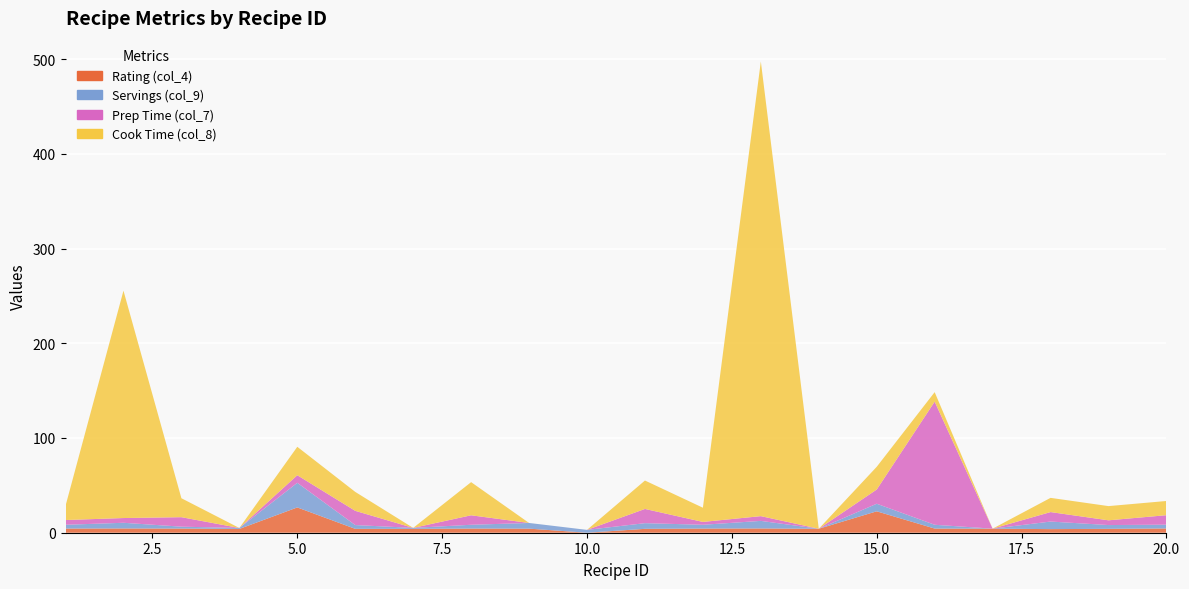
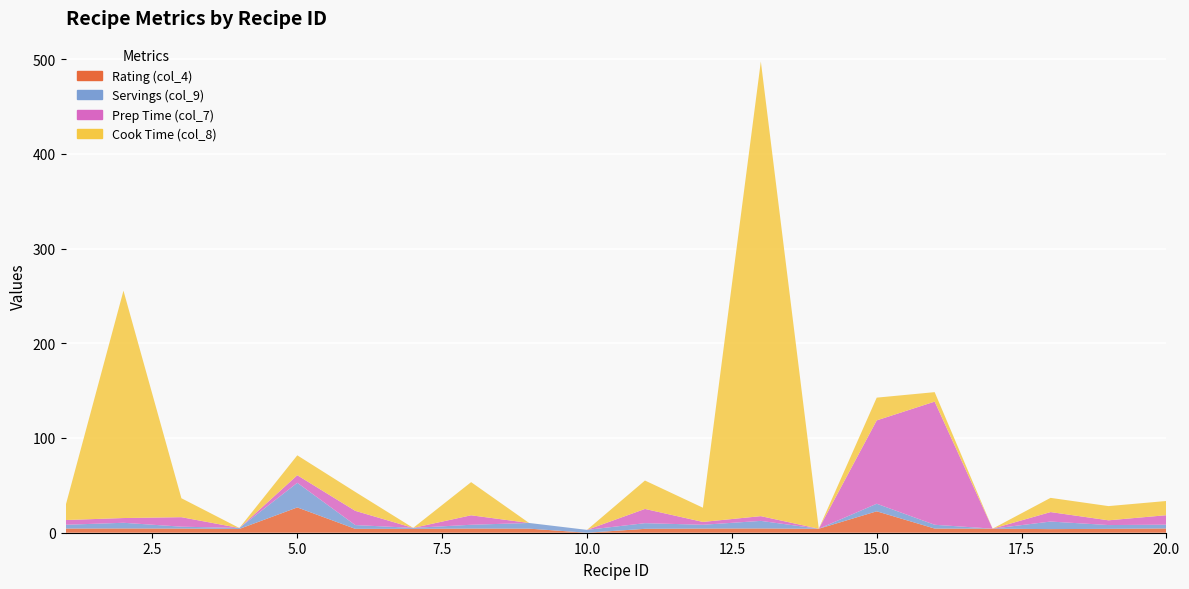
  {
    "Rating (col_4)": {
      "5.0": 30,
      "10.0": 0,
      "15.0": 20,
      "20.0": 0
    },
    "Servings (col_9)": {
      "5.0": 30,
      "15.0": 10,
      "20.0": 0
    },
    "Prep Time (col_7)": {
      "5.0": 10,
-     "15.0": 20,
+     "15.0": 90,
      "20.0": 10
    },
    "Cook Time (col_8)": {
-     "5.0": 30,
+     "5.0": 20,
      "15.0": 20,
      "20.0": 20
    }
  }
